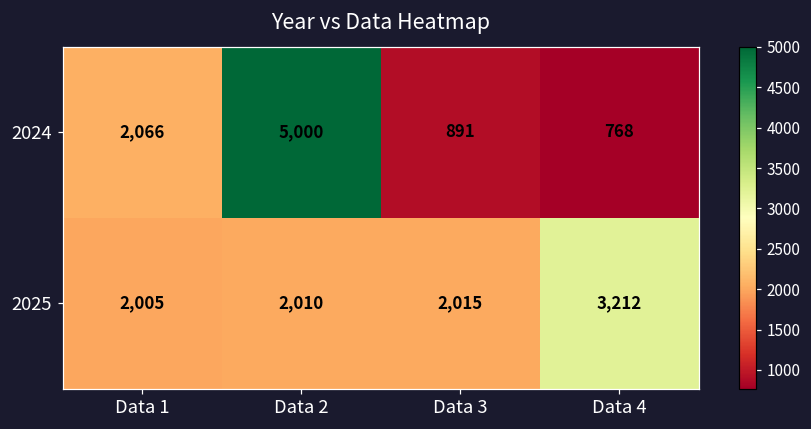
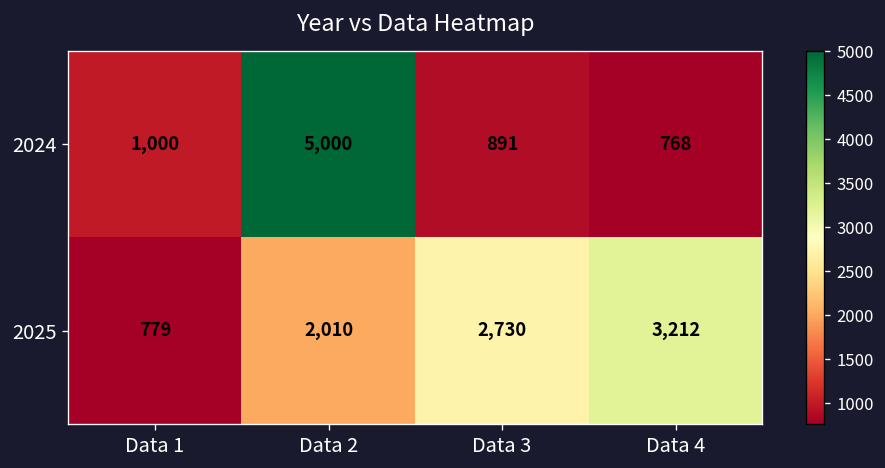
  {
    "2024": {
-     "Data 1": "2,066",
+     "Data 1": "1,000",
      "Data 2": "5,000",
      "Data 3": "891",
      "Data 4": "768"
    },
    "2025": {
-     "Data 1": "2,005",
+     "Data 1": "779",
      "Data 2": "2,010",
-     "Data 3": "2,015",
+     "Data 3": "2,730",
      "Data 4": "3,212"
    }
  }
